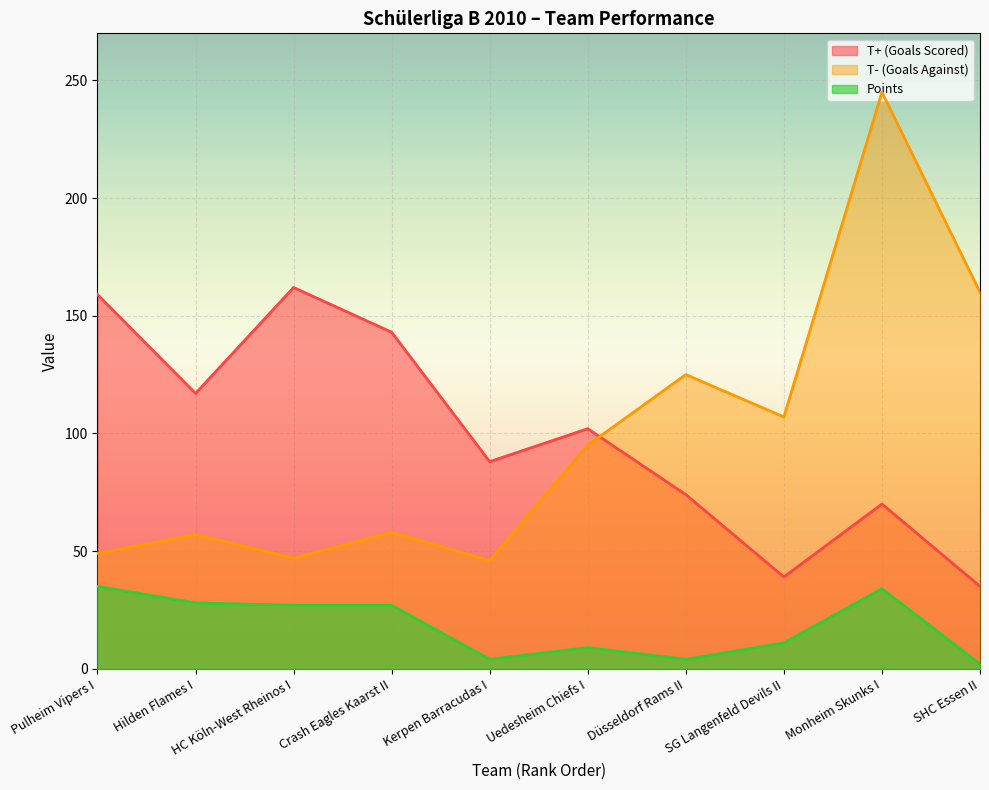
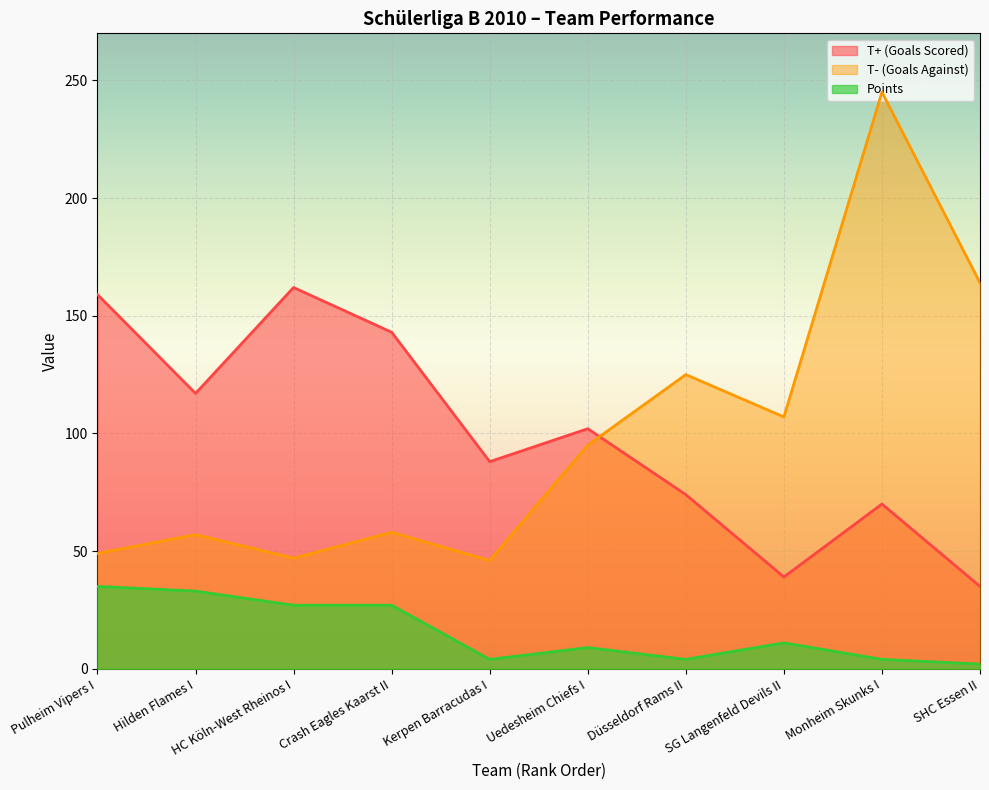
  {
    "T+ (Goals Scored)": {
      "Pulheim Vipers I": 159,
      "Hilden Flames I": 117,
      "HC Köln-West Rheinos I": 162,
      "Crash Eagles Kaarst II": 143,
      "Kerpen Barracudas I": 88,
      "Uedesheim Chiefs I": 102,
      "Düsseldorf Rams II": 74,
      "SG Langenfeld Devils II": 39,
      "Monheim Skunks I": 70,
      "SHC Essen II": 35
    },
    "T- (Goals Against)": {
      "Pulheim Vipers I": 49,
      "Hilden Flames I": 57,
      "HC Köln-West Rheinos I": 47,
      "Crash Eagles Kaarst II": 58,
      "Kerpen Barracudas I": 46,
      "Uedesheim Chiefs I": 95,
      "Düsseldorf Rams II": 125,
      "SG Langenfeld Devils II": 107,
-     "SHC Essen II": 160
+     "SHC Essen II": 164
    },
    "Points": {
      "Pulheim Vipers I": 35,
-     "Hilden Flames I": 28,
+     "Hilden Flames I": 33,
      "HC Köln-West Rheinos I": 27,
      "Crash Eagles Kaarst II": 27,
      "Kerpen Barracudas I": 4,
      "Uedesheim Chiefs I": 9,
      "Düsseldorf Rams II": 4,
      "SG Langenfeld Devils II": 11,
-     "Monheim Skunks I": 34,
+     "Monheim Skunks I": 4,
      "SHC Essen II": 2
    }
  }
